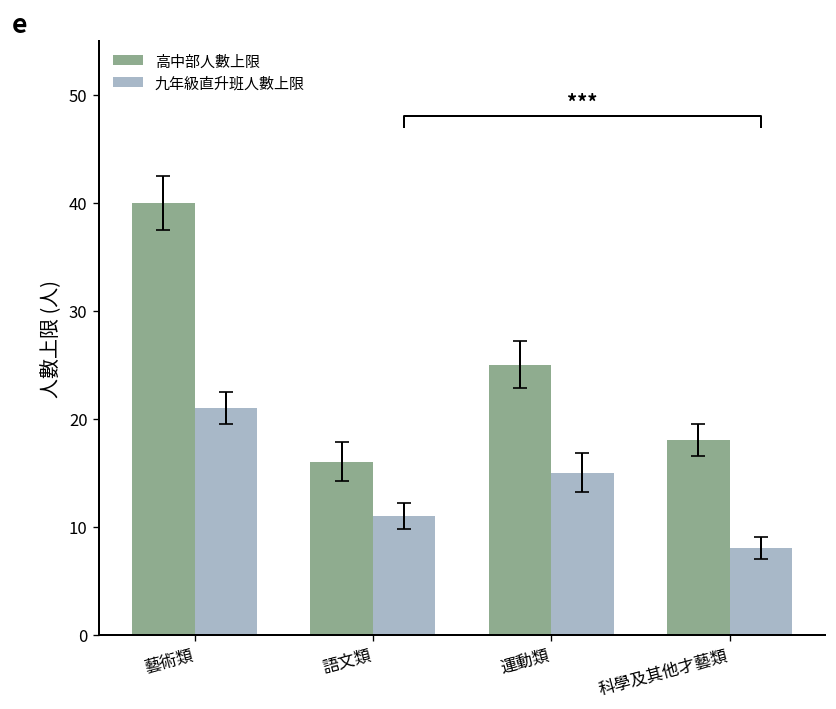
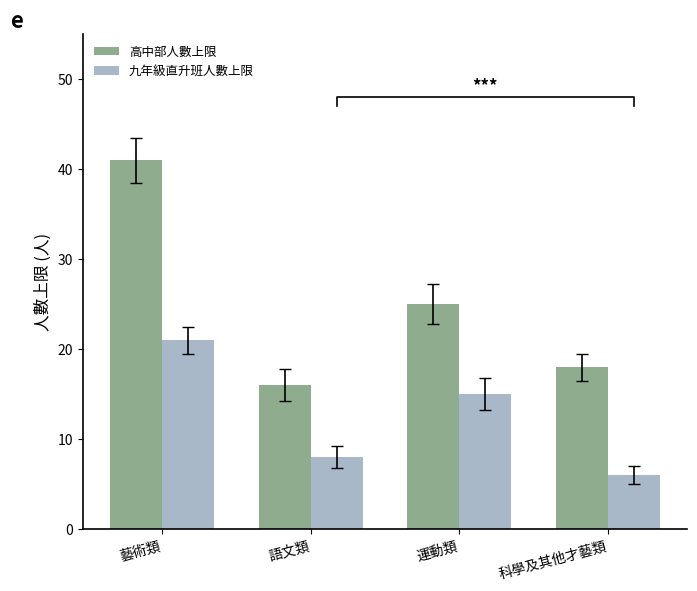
  {
    "高中部人數上限": {
-     "藝術類": 40,
+     "藝術類": 41,
      "語文類": 16,
      "運動類": 25,
      "科學及其他才藝類": 18
    },
    "九年級直升班人數上限": {
      "藝術類": 21,
-     "語文類": 11,
+     "語文類": 8,
      "運動類": 15,
-     "科學及其他才藝類": 8
+     "科學及其他才藝類": 6
    }
  }
